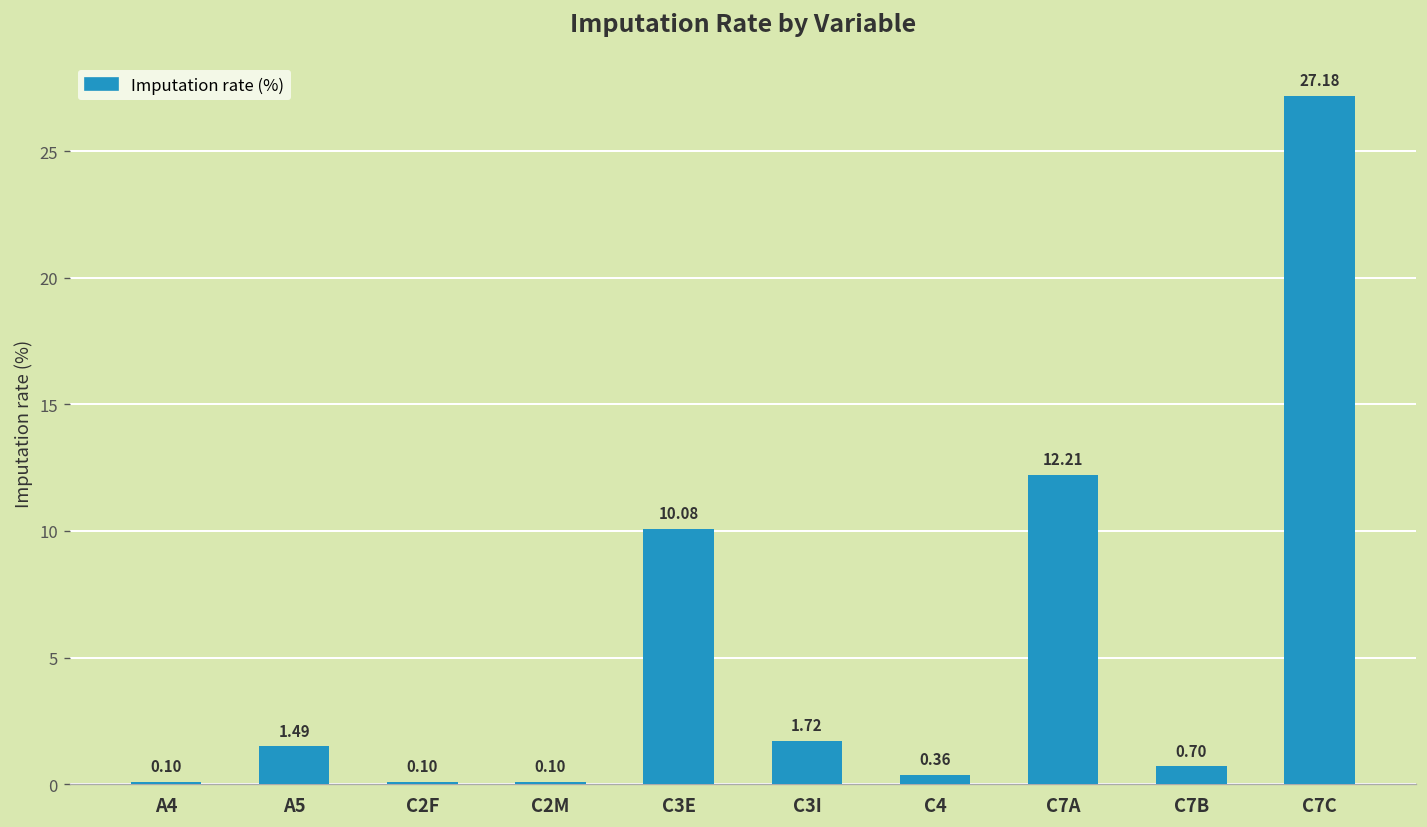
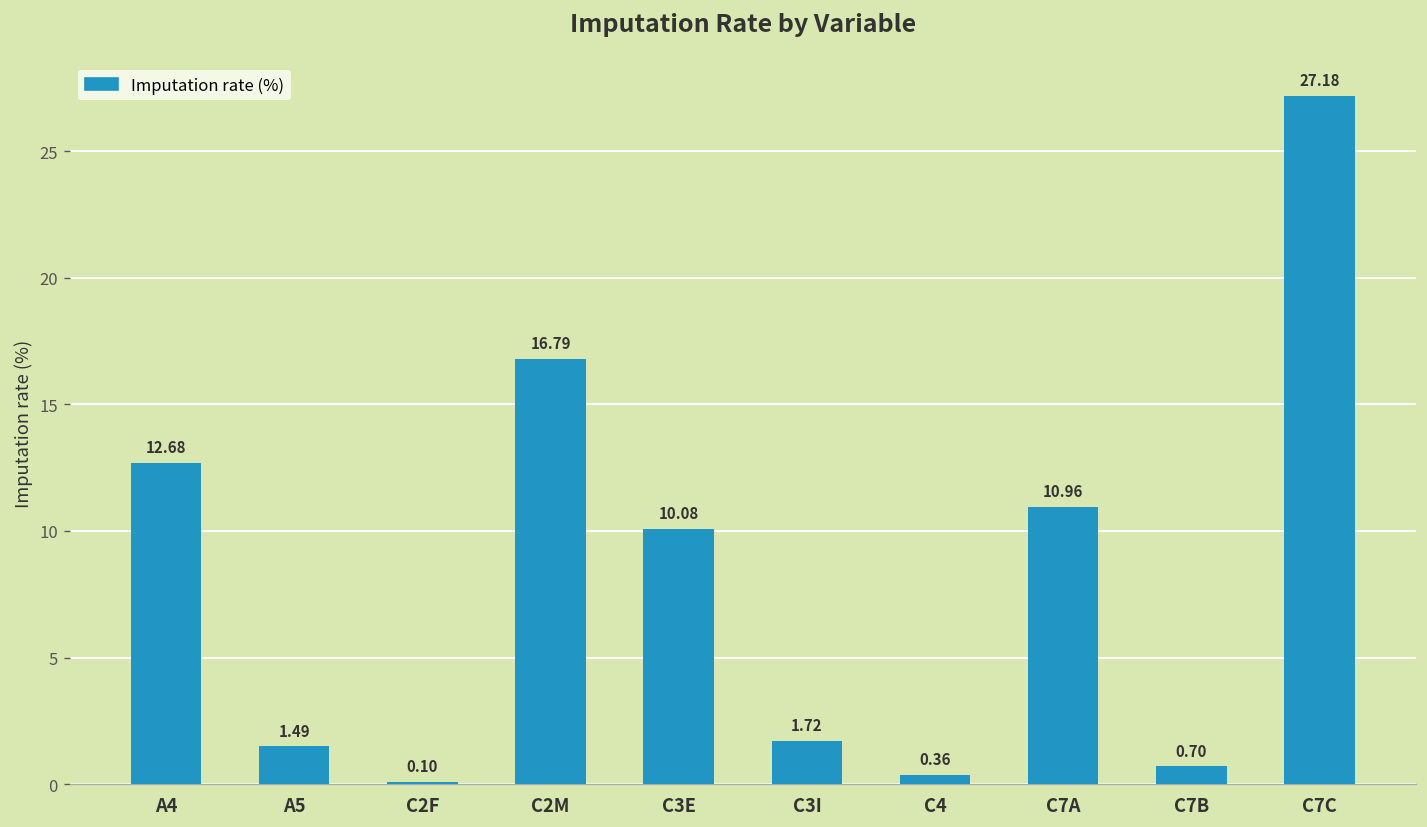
  {
-   "A4": 0.10,
+   "A4": 12.68,
    "A5": 1.49,
    "C2F": 0.10,
-   "C2M": 0.10,
+   "C2M": 16.79,
    "C3E": 10.08,
    "C3I": 1.72,
    "C4": 0.36,
-   "C7A": 12.21,
+   "C7A": 10.96,
    "C7B": 0.70,
    "C7C": 27.18
  }
